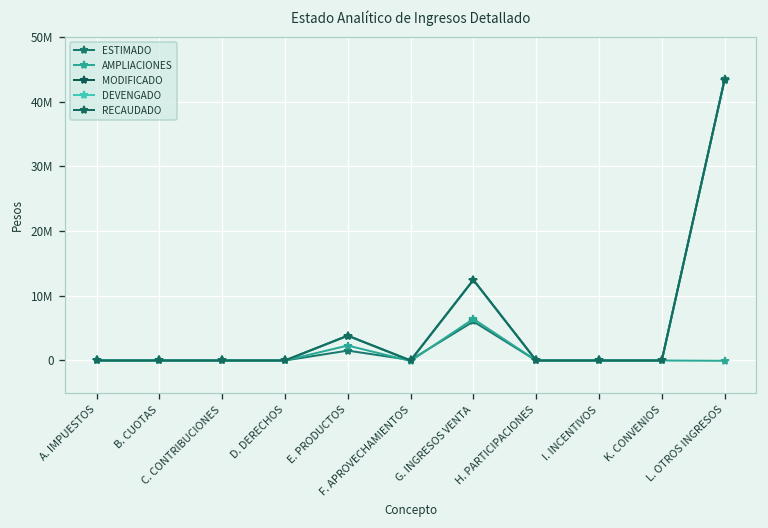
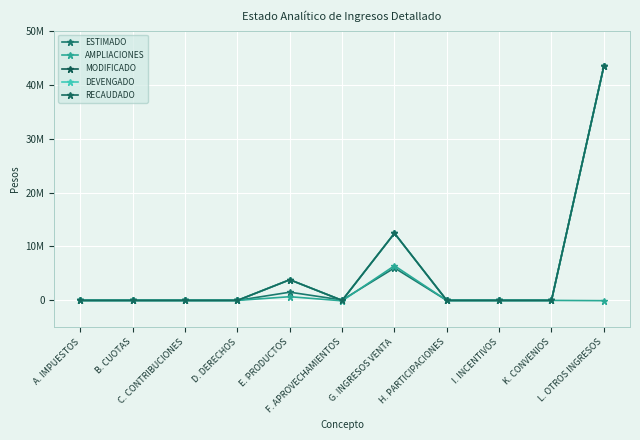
  {
    "AMPLIACIONES": {
-     "E. PRODUCTOS": 2000000,
+     "E. PRODUCTOS": 1000000,
      "L. OTROS INGRESOS": 0
    }
  }
